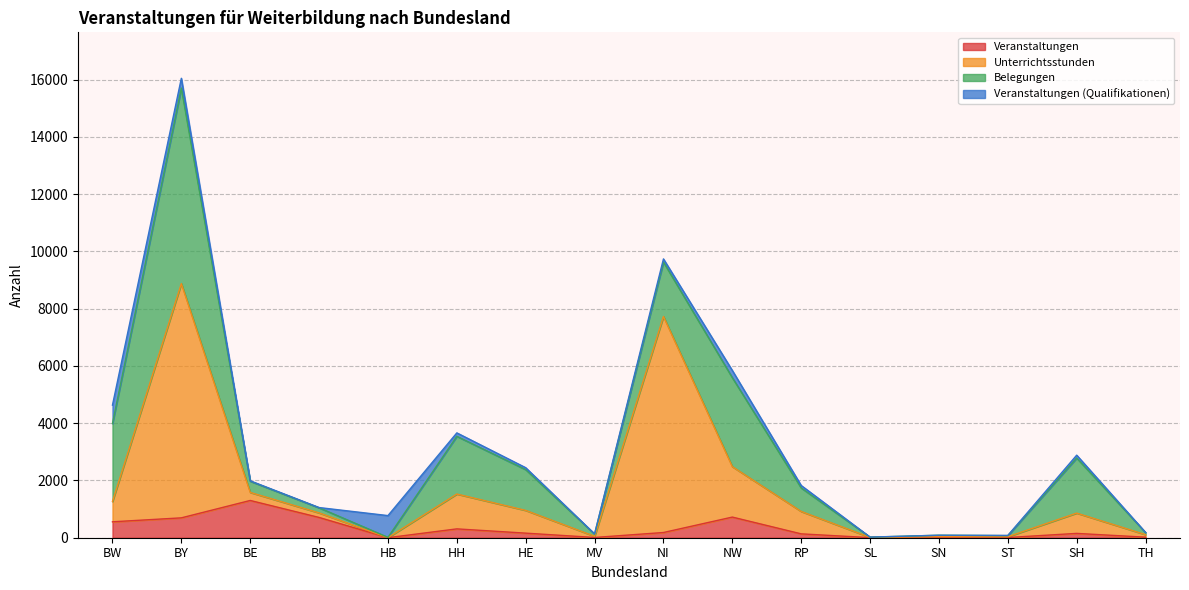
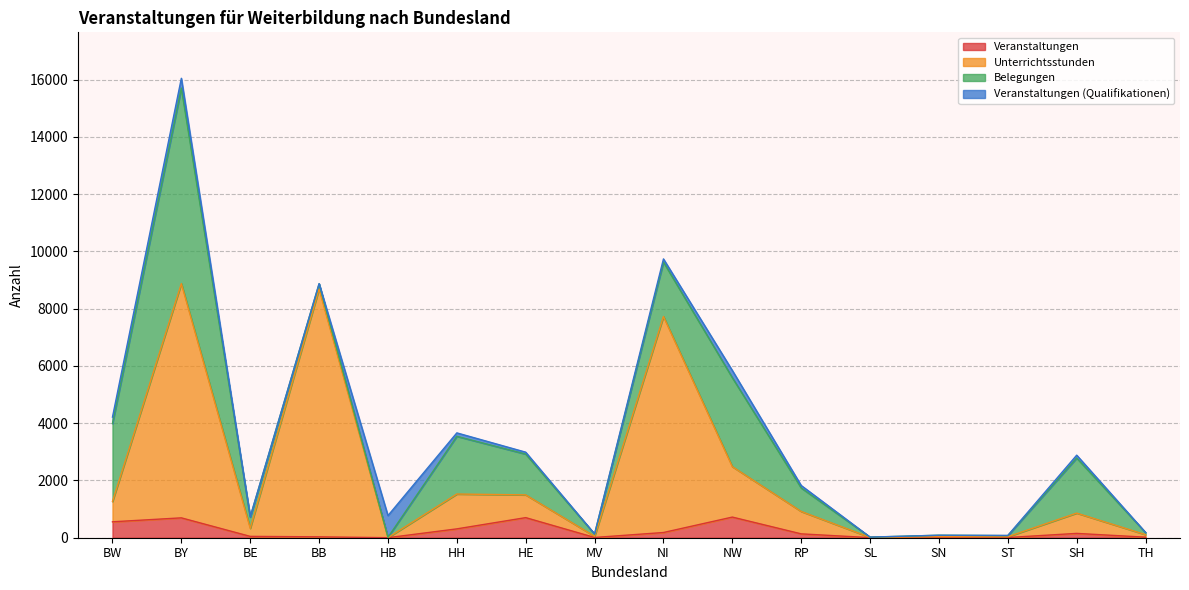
  {
    "Veranstaltungen": {
      "BW": 600,
      "BY": 700,
-     "BE": 1300,
-     "BB": 700,
+     "BE": 0,
+     "BB": 0,
      "HH": 300,
-     "HE": 200,
+     "HE": 700,
      "NI": 200,
      "NW": 700,
      "RP": 100,
      "SH": 200
    },
    "Unterrichtsstunden": {
      "BW": 700,
      "BY": 8200,
      "BE": 300,
-     "BB": 200,
+     "BB": 8700,
      "HH": 1200,
      "HE": 800,
      "NI": 7500,
      "NW": 1800,
      "RP": 800,
      "SH": 700
    },
    "Belegungen": {
      "BW": 2700,
      "BY": 6800,
      "HH": 2000,
      "NI": 1900,
      "NW": 3100,
      "SH": 1900
    },
    "Veranstaltungen (Qualifikationen)": {
-     "BW": 600,
+     "BW": 200,
      "BY": 300,
      "HB": 800,
      "HH": 100,
      "NI": 100,
      "NW": 300,
      "SH": 100
    }
  }
